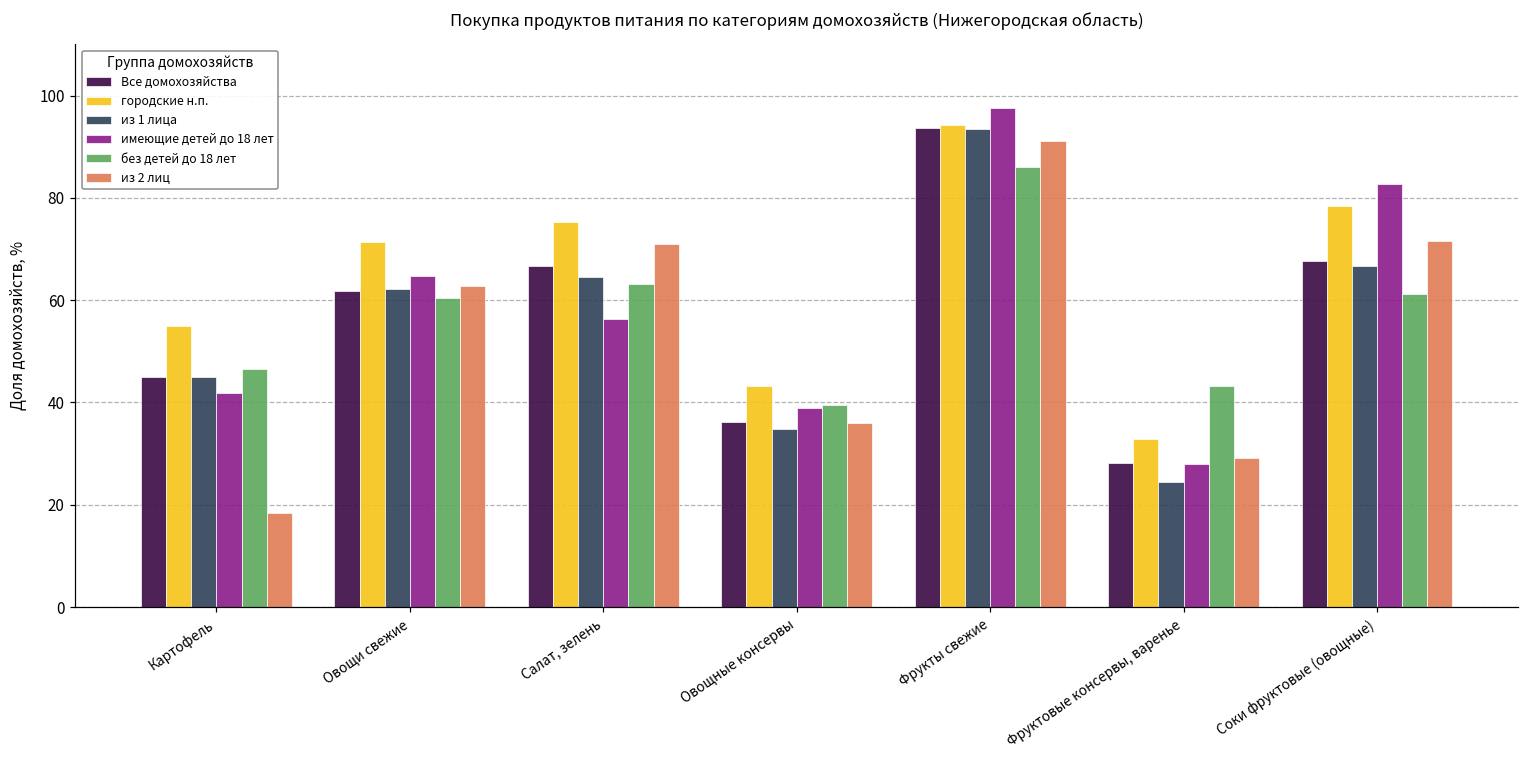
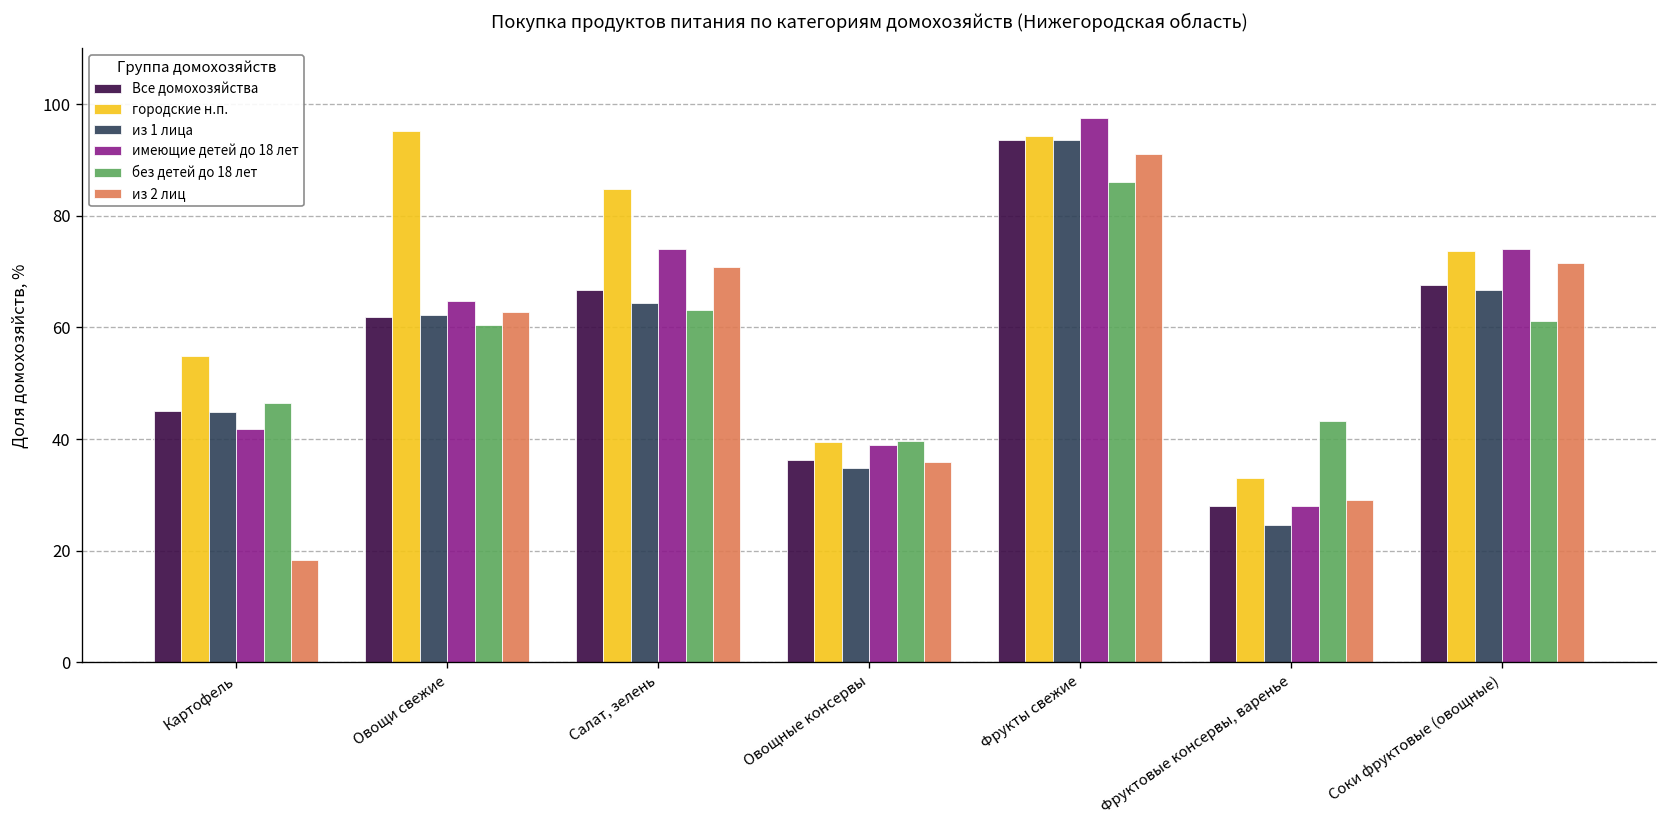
  {
    "городские н.п.": {
      "Картофель": 55,
-     "Овощи свежие": 71,
-     "Салат, зелень": 75,
-     "Овощные консервы": 43,
+     "Овощи свежие": 95,
+     "Салат, зелень": 85,
+     "Овощные консервы": 39,
      "Фрукты свежие": 94,
      "Фруктовые консервы, варенье": 33,
-     "Соки фруктовые (овощные)": 78
+     "Соки фруктовые (овощные)": 74
    },
    "имеющие детей до 18 лет": {
      "Картофель": 42,
      "Овощи свежие": 65,
-     "Салат, зелень": 56,
+     "Салат, зелень": 74,
      "Овощные консервы": 39,
      "Фрукты свежие": 98,
      "Фруктовые консервы, варенье": 28,
-     "Соки фруктовые (овощные)": 83
+     "Соки фруктовые (овощные)": 74
    },
    "без детей до 18 лет": {
      "Картофель": 46,
      "Овощи свежие": 61,
      "Салат, зелень": 63,
      "Овощные консервы": 40,
      "Фрукты свежие": 86,
      "Фруктовые консервы, варенье": 43,
      "Соки фруктовые (овощные)": 61
    },
    "из 2 лиц": {
      "Картофель": 18,
      "Овощи свежие": 63,
      "Салат, зелень": 71,
      "Овощные консервы": 36,
      "Фрукты свежие": 91,
      "Фруктовые консервы, варенье": 29,
      "Соки фруктовые (овощные)": 71
    }
  }
